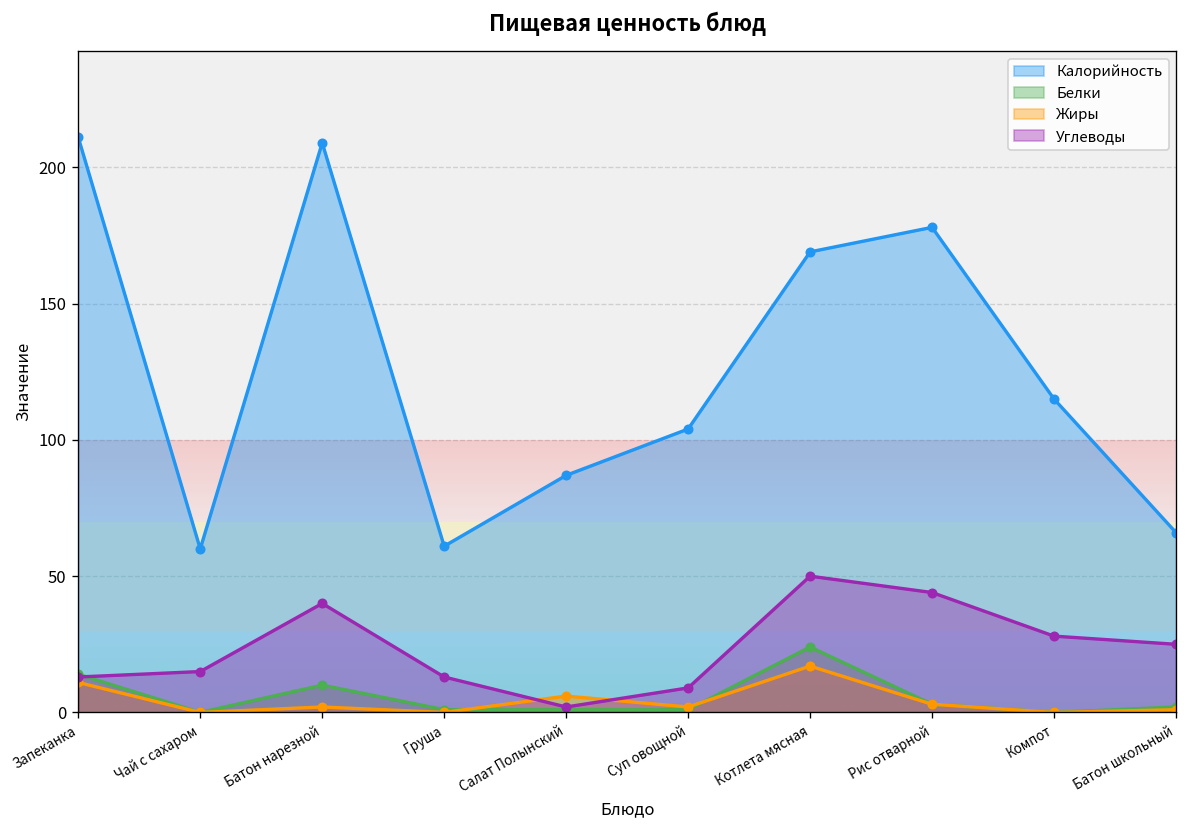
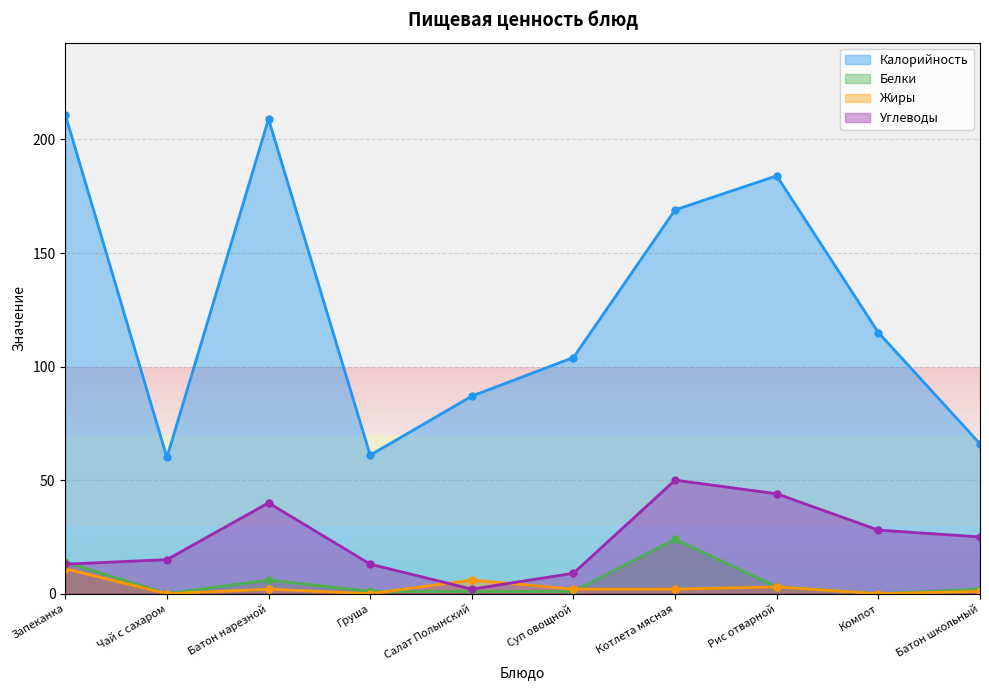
  {
    "Калорийность": {
      "Запеканка": 211,
      "Чай с сахаром": 60,
      "Батон нарезной": 209,
      "Груша": 61,
      "Салат Полынский": 87,
      "Суп овощной": 104,
      "Котлета мясная": 169,
-     "Рис отварной": 178,
+     "Рис отварной": 184,
      "Компот": 115,
      "Батон школьный": 66
    },
    "Белки": {
-     "Батон нарезной": 10,
+     "Батон нарезной": 6,
      "Котлета мясная": 24
    },
    "Жиры": {
      "Запеканка": 11,
      "Батон нарезной": 2,
      "Салат Полынский": 6,
-     "Котлета мясная": 17
+     "Котлета мясная": 2
    },
    "Углеводы": {
      "Чай с сахаром": 15,
      "Батон нарезной": 40,
      "Груша": 13,
      "Суп овощной": 9,
      "Котлета мясная": 50,
      "Рис отварной": 44,
      "Компот": 28,
      "Батон школьный": 25
    }
  }
